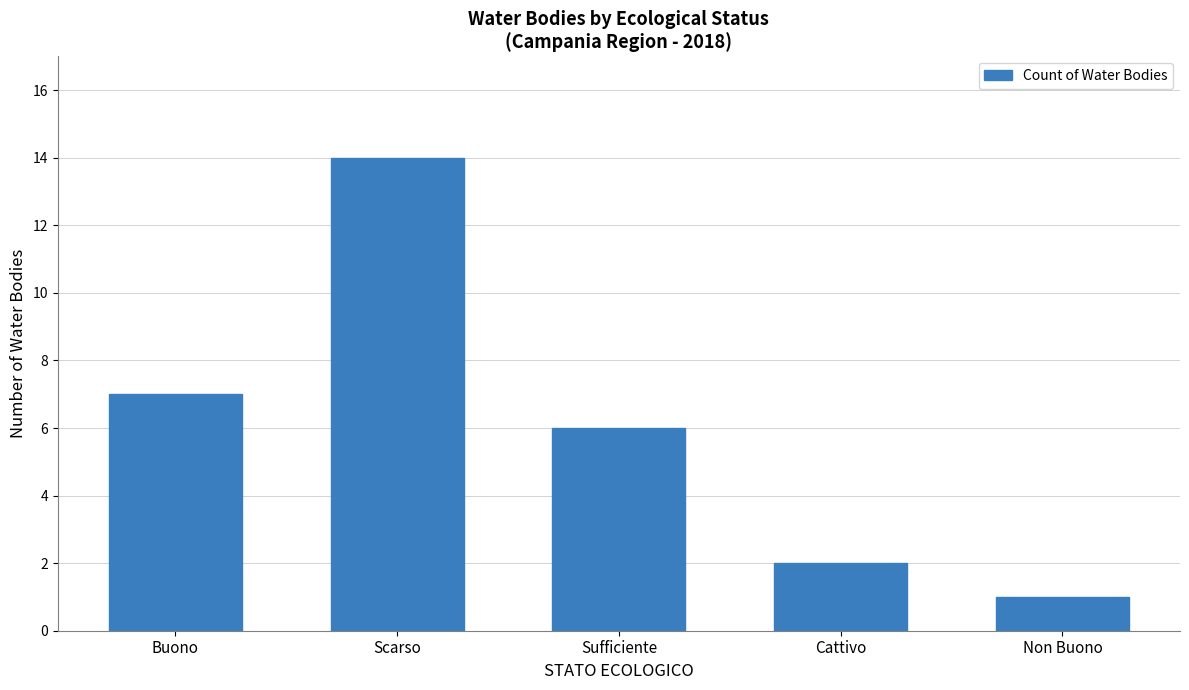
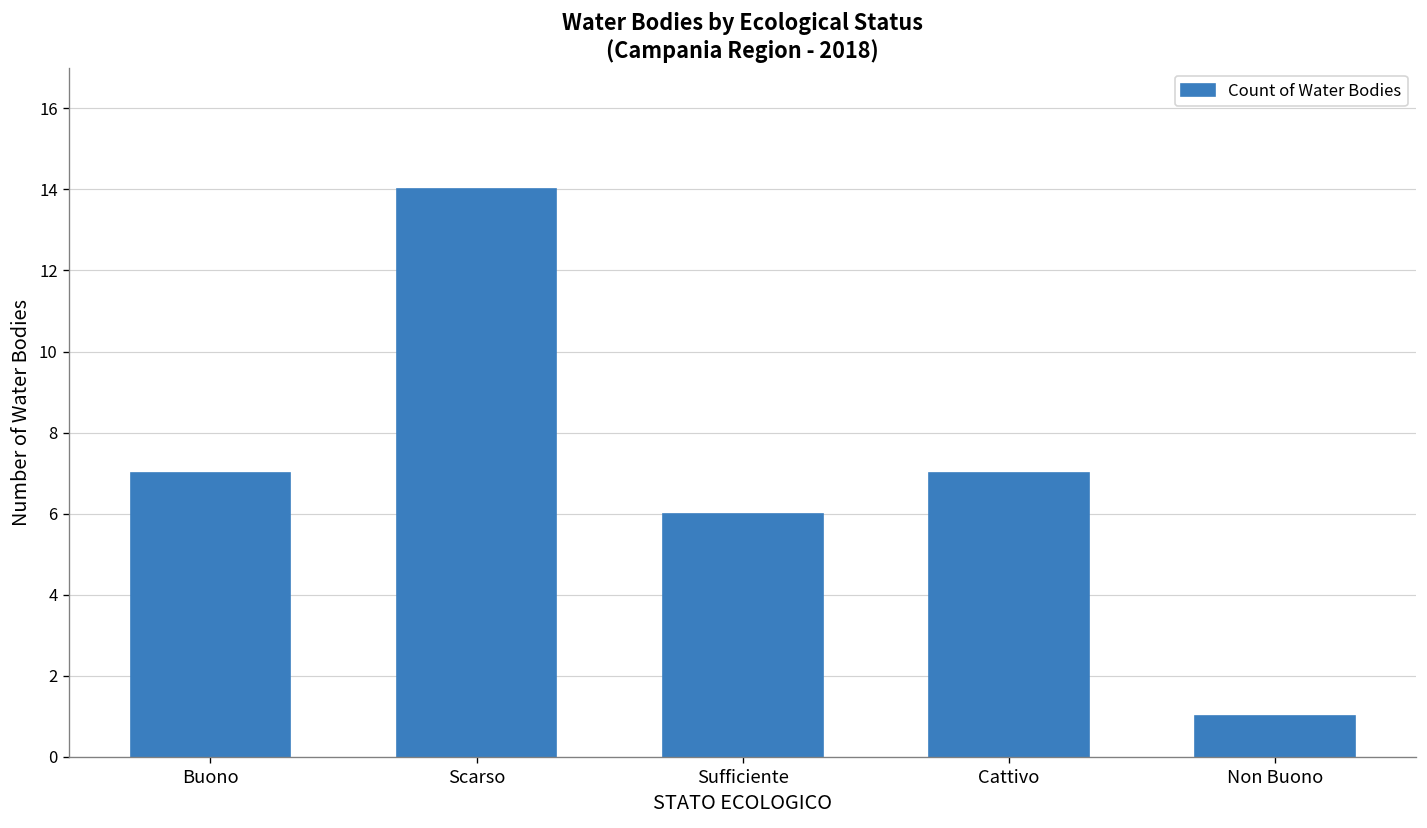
  {
    "Buono": 7,
    "Scarso": 14,
    "Sufficiente": 6,
-   "Cattivo": 2,
+   "Cattivo": 7,
    "Non Buono": 1
  }
